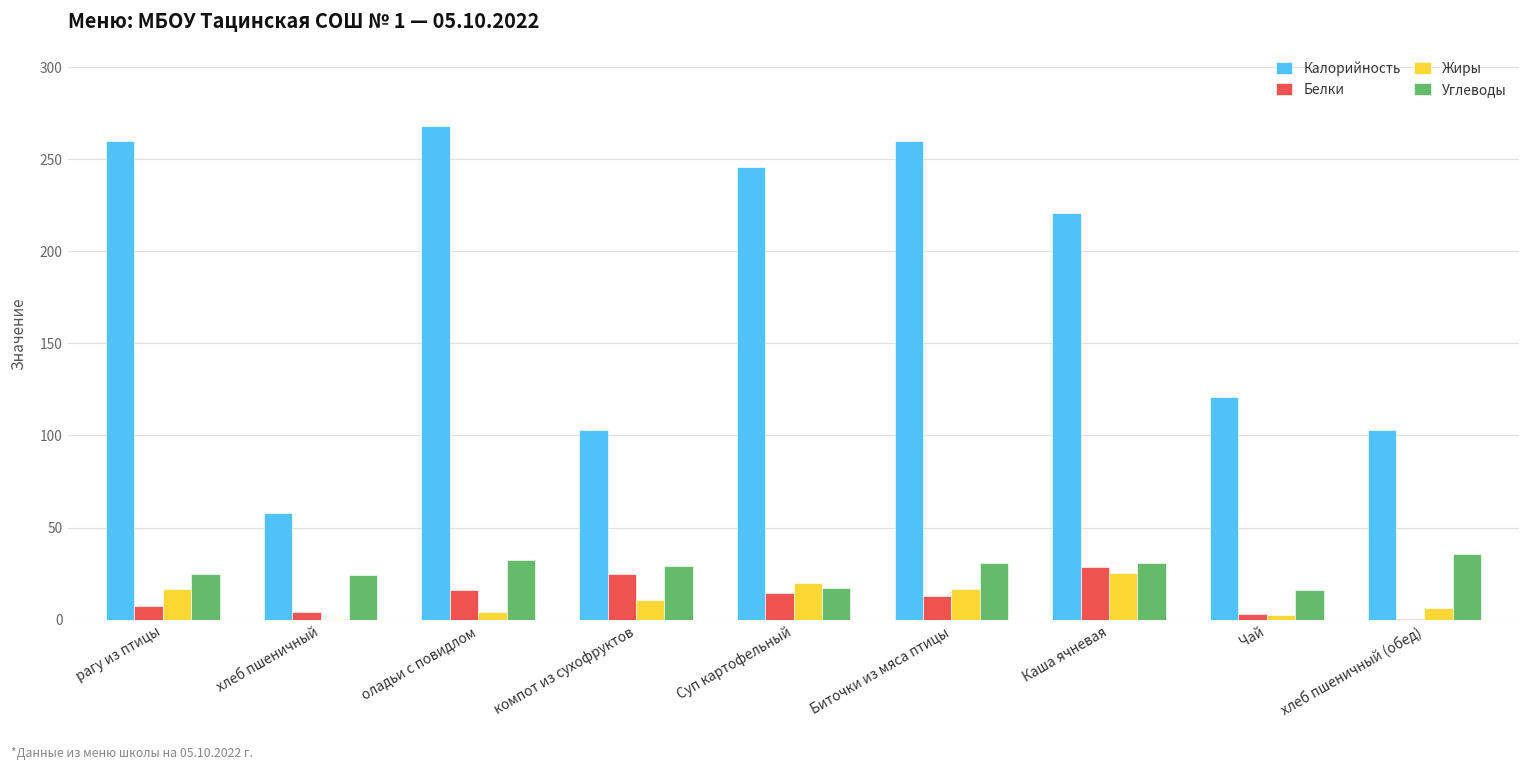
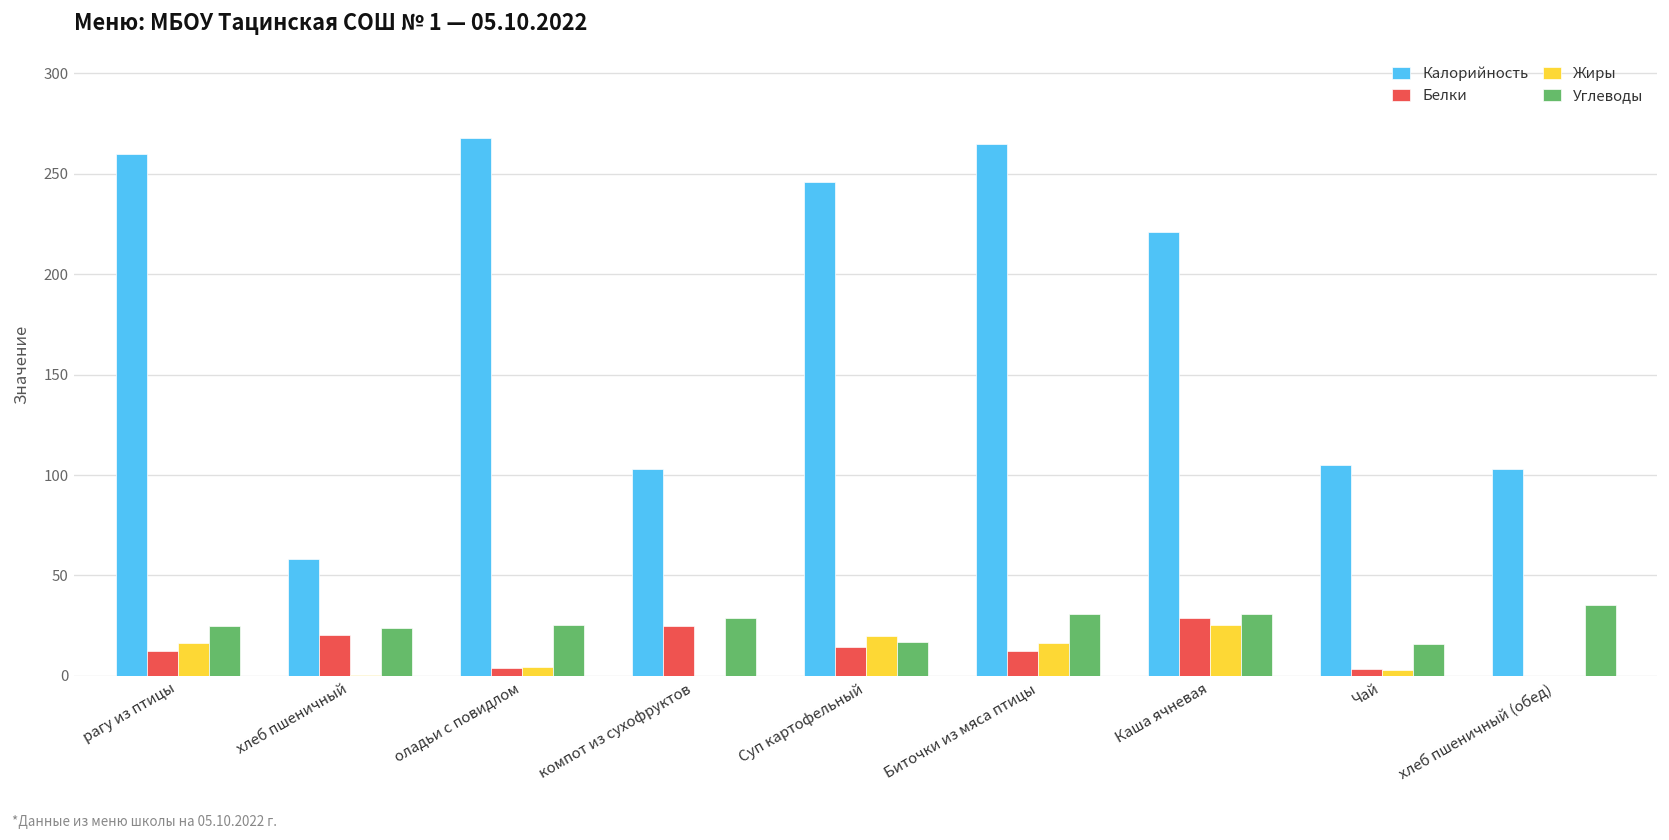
  {
    "Калорийность": {
      "рагу из птицы": 260,
      "хлеб пшеничный": 58,
      "оладьи с повидлом": 268,
      "компот из сухофруктов": 103,
      "Суп картофельный": 246,
-     "Биточки из мяса птицы": 260,
+     "Биточки из мяса птицы": 265,
      "Каша ячневая": 221,
-     "Чай": 121,
+     "Чай": 105,
      "хлеб пшеничный (обед)": 103
    },
    "Белки": {
-     "рагу из птицы": 7,
-     "хлеб пшеничный": 4,
-     "оладьи с повидлом": 16,
+     "рагу из птицы": 13,
+     "хлеб пшеничный": 20,
+     "оладьи с повидлом": 4,
      "компот из сухофруктов": 25,
      "Суп картофельный": 14,
      "Биточки из мяса птицы": 13,
      "Каша ячневая": 29,
      "Чай": 3
    },
    "Жиры": {
      "рагу из птицы": 17,
      "оладьи с повидлом": 4,
-     "компот из сухофруктов": 11,
+     "компот из сухофруктов": 0,
      "Суп картофельный": 20,
      "Биточки из мяса птицы": 17,
      "Каша ячневая": 26,
      "Чай": 3,
-     "хлеб пшеничный (обед)": 6
+     "хлеб пшеничный (обед)": 0
    },
    "Углеводы": {
      "рагу из птицы": 25,
      "хлеб пшеничный": 24,
-     "оладьи с повидлом": 32,
+     "оладьи с повидлом": 25,
      "компот из сухофруктов": 29,
      "Суп картофельный": 17,
      "Биточки из мяса птицы": 31,
      "Каша ячневая": 31,
      "Чай": 16,
      "хлеб пшеничный (обед)": 36
    }
  }
